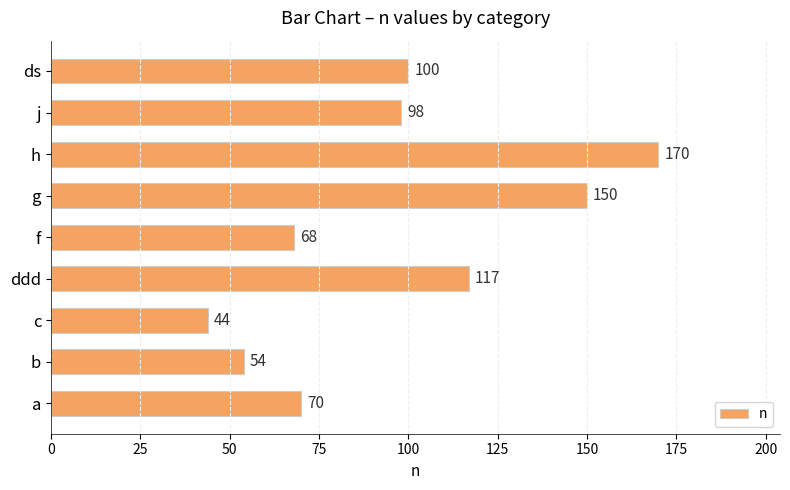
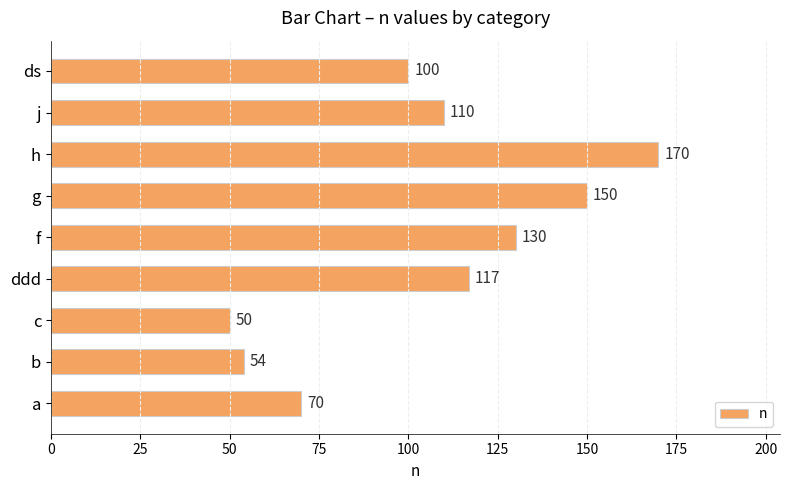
  {
    "ds": 100,
-   "j": 98,
+   "j": 110,
    "h": 170,
    "g": 150,
-   "f": 68,
+   "f": 130,
    "ddd": 117,
-   "c": 44,
+   "c": 50,
    "b": 54,
    "a": 70
  }
